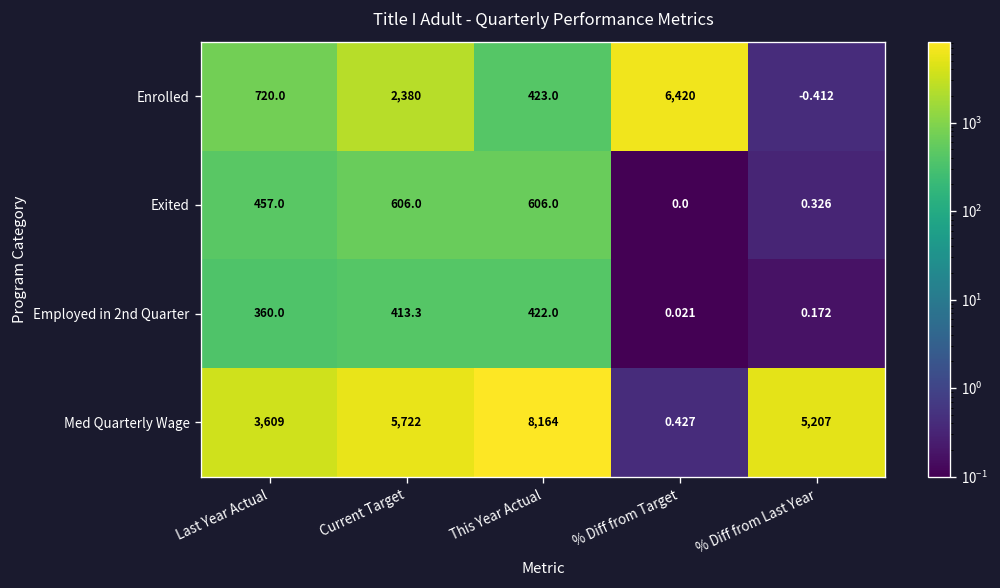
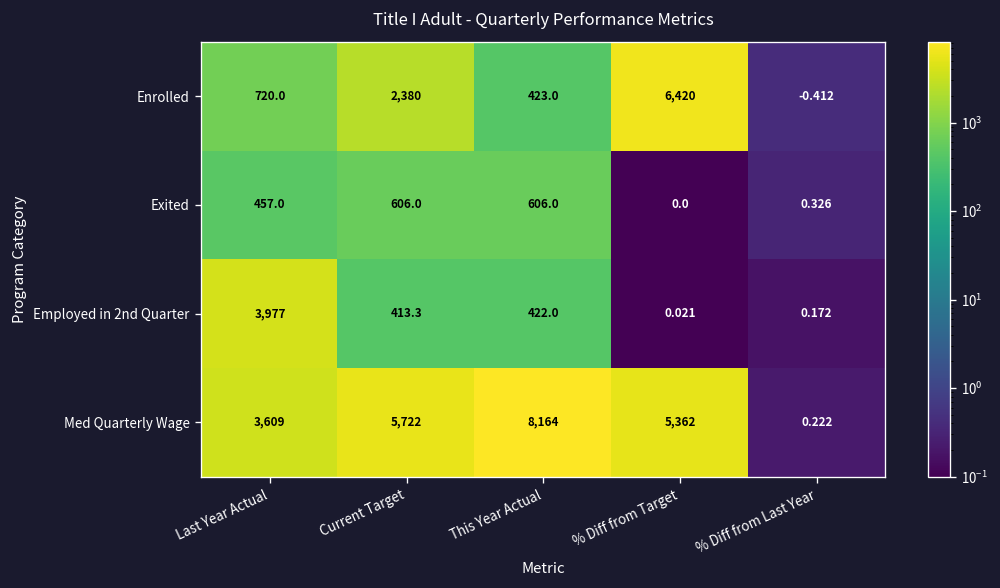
  {
    "Enrolled": {
      "Last Year Actual": "720.0",
      "Current Target": "2,380",
      "This Year Actual": "423.0",
      "% Diff from Target": "6,420",
      "% Diff from Last Year": "-0.412"
    },
    "Exited": {
      "Last Year Actual": "457.0",
      "Current Target": "606.0",
      "This Year Actual": "606.0",
      "% Diff from Target": "0.0",
      "% Diff from Last Year": "0.326"
    },
    "Employed in 2nd Quarter": {
-     "Last Year Actual": "360.0",
+     "Last Year Actual": "3,977",
      "Current Target": "413.3",
      "This Year Actual": "422.0",
      "% Diff from Target": "0.021",
      "% Diff from Last Year": "0.172"
    },
    "Med Quarterly Wage": {
      "Last Year Actual": "3,609",
      "Current Target": "5,722",
      "This Year Actual": "8,164",
-     "% Diff from Target": "0.427",
-     "% Diff from Last Year": "5,207"
+     "% Diff from Target": "5,362",
+     "% Diff from Last Year": "0.222"
    }
  }
